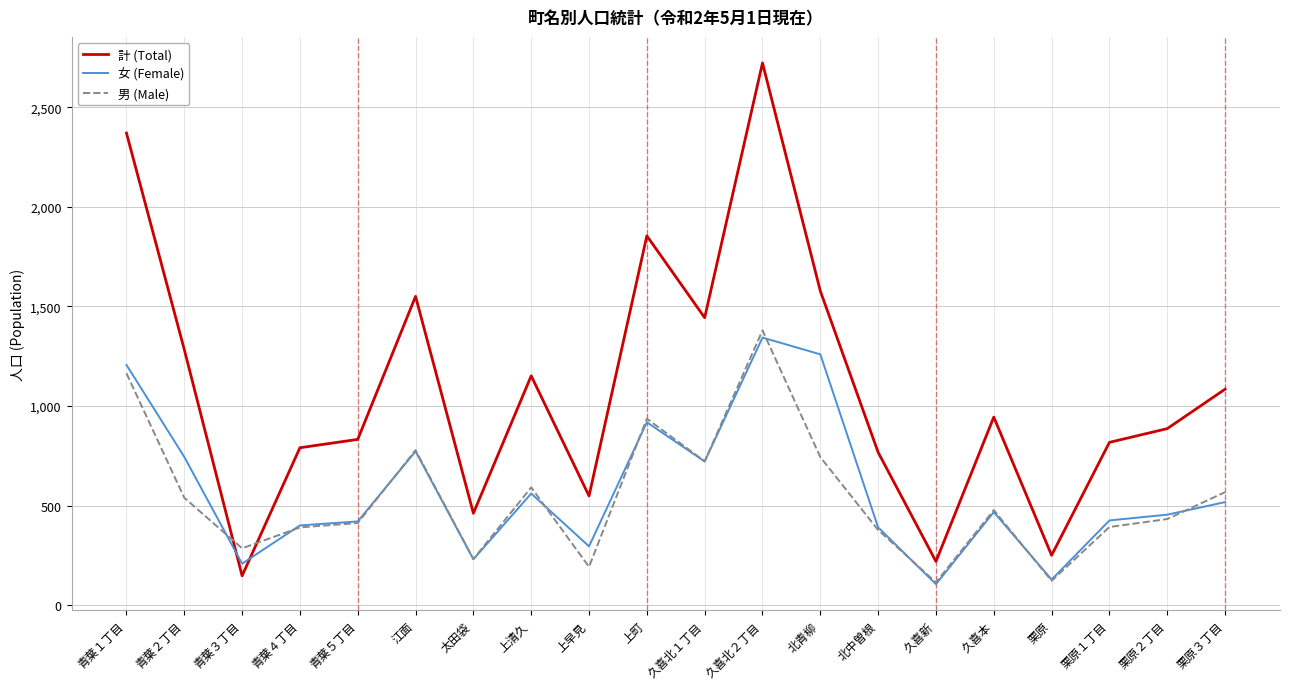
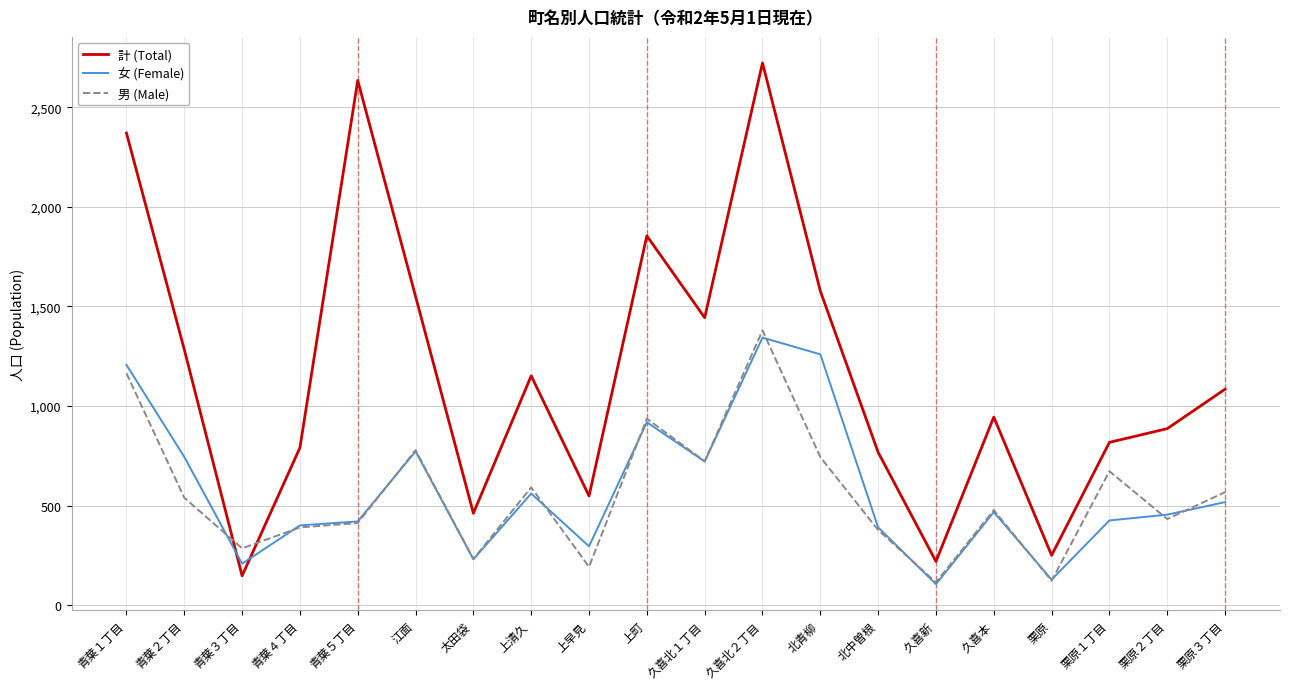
  {
    "計 (Total)": {
      "青葉１丁目": "2,370",
      "青葉２丁目": "1,280",
      "青葉３丁目": "150",
      "青葉４丁目": "790",
-     "青葉５丁目": "830",
+     "青葉５丁目": "2,630",
      "江面": "1,550",
      "太田袋": "460",
      "上清久": "1,150",
      "上早見": "550",
      "上町": "1,850",
      "久喜北１丁目": "1,440",
      "久喜北２丁目": "2,720",
      "北青柳": "1,580",
      "北中曽根": "770",
      "久喜新": "220",
      "久喜本": "940",
      "栗原": "250",
      "栗原１丁目": "820",
      "栗原２丁目": "890",
      "栗原３丁目": "1,080"
    },
    "女 (Female)": {
      "青葉１丁目": "1,210",
      "青葉２丁目": "740",
      "青葉３丁目": "210",
      "上清久": "560",
      "上早見": "300",
      "上町": "920",
      "久喜北２丁目": "1,340",
      "北青柳": "1,260",
      "北中曽根": "390",
      "栗原１丁目": "430",
      "栗原２丁目": "450",
      "栗原３丁目": "520"
    },
    "男 (Male)": {
      "青葉１丁目": "1,160",
      "青葉２丁目": "540",
      "青葉３丁目": "290",
      "上清久": "590",
      "上早見": "190",
      "上町": "940",
      "久喜北２丁目": "1,380",
      "北青柳": "740",
      "北中曽根": "380",
-     "栗原１丁目": "390",
+     "栗原１丁目": "670",
      "栗原２丁目": "430",
      "栗原３丁目": "570"
    }
  }
